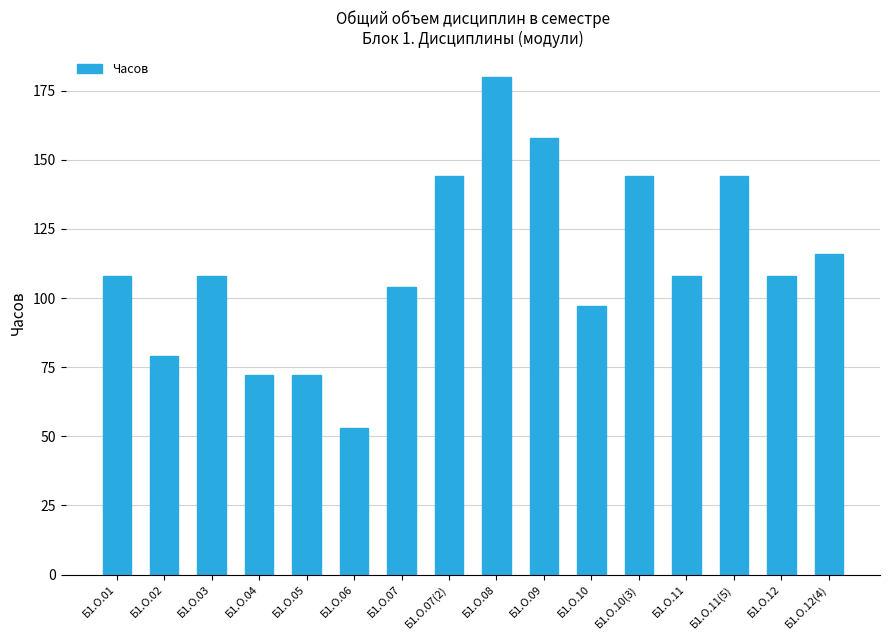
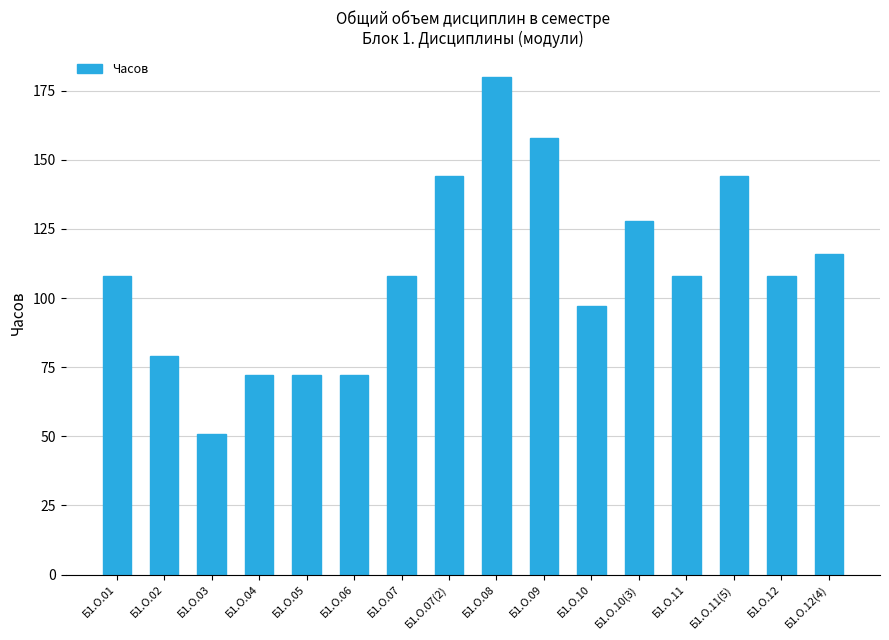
  {
    "Б1.О.01": 108,
    "Б1.О.02": 79,
-   "Б1.О.03": 108,
+   "Б1.О.03": 51,
    "Б1.О.04": 72,
    "Б1.О.05": 72,
-   "Б1.О.06": 53,
-   "Б1.О.07": 104,
+   "Б1.О.06": 72,
+   "Б1.О.07": 108,
    "Б1.О.07(2)": 144,
    "Б1.О.08": 180,
    "Б1.О.09": 158,
    "Б1.О.10": 97,
-   "Б1.О.10(3)": 144,
+   "Б1.О.10(3)": 128,
    "Б1.О.11": 108,
    "Б1.О.11(5)": 144,
    "Б1.О.12": 108,
    "Б1.О.12(4)": 116
  }
